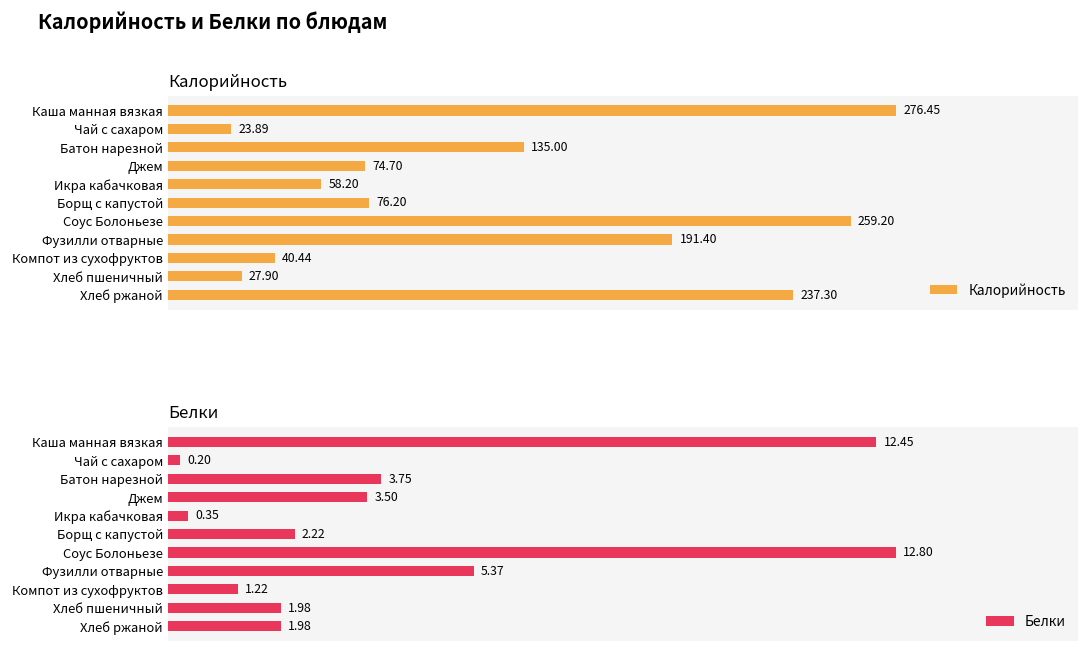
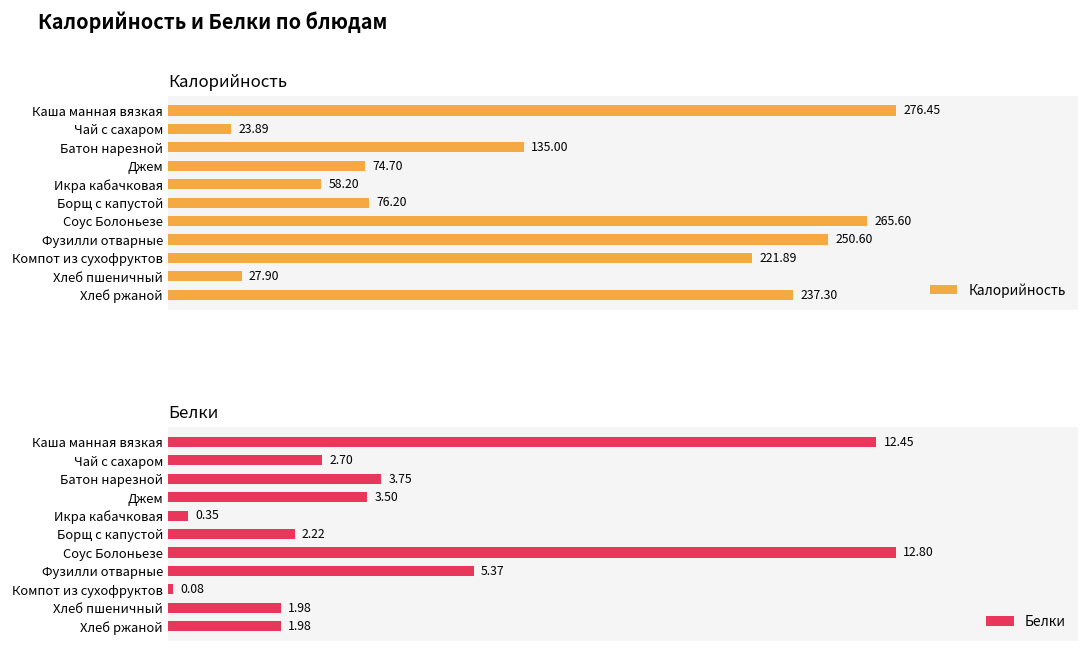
  {
    "Калорийность": {
      "Каша манная вязкая": 276.45,
      "Чай с сахаром": 23.89,
      "Батон нарезной": 135.00,
      "Джем": 74.70,
      "Икра кабачковая": 58.20,
      "Борщ с капустой": 76.20,
-     "Соус Болоньезе": 259.20,
-     "Фузилли отварные": 191.40,
-     "Компот из сухофруктов": 40.44,
+     "Соус Болоньезе": 265.60,
+     "Фузилли отварные": 250.60,
+     "Компот из сухофруктов": 221.89,
      "Хлеб пшеничный": 27.90,
      "Хлеб ржаной": 237.30
    },
    "Белки": {
      "Каша манная вязкая": 12.45,
-     "Чай с сахаром": 0.20,
+     "Чай с сахаром": 2.70,
      "Батон нарезной": 3.75,
      "Джем": 3.50,
      "Икра кабачковая": 0.35,
      "Борщ с капустой": 2.22,
      "Соус Болоньезе": 12.80,
      "Фузилли отварные": 5.37,
-     "Компот из сухофруктов": 1.22,
+     "Компот из сухофруктов": 0.08,
      "Хлеб пшеничный": 1.98,
      "Хлеб ржаной": 1.98
    }
  }
